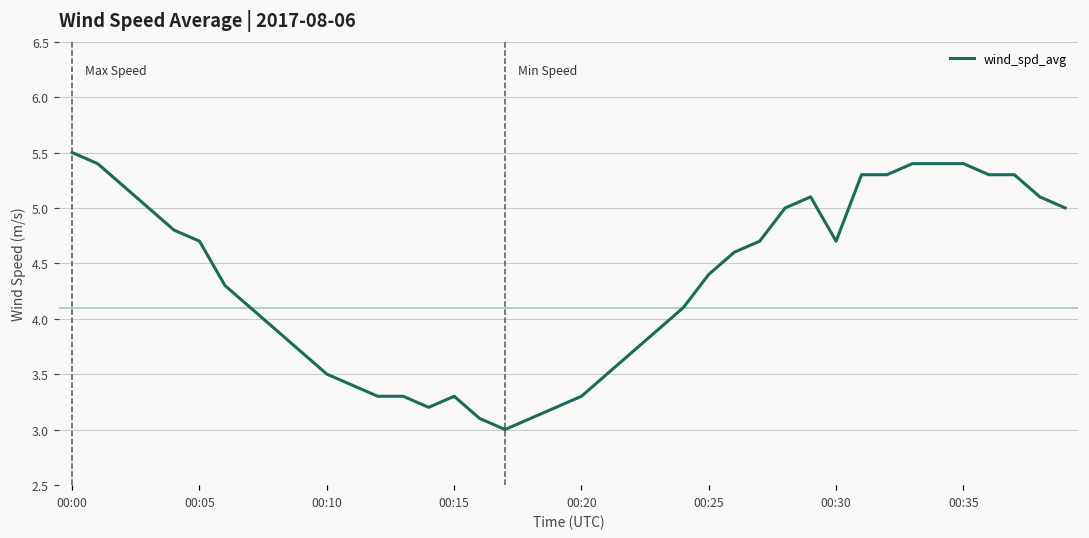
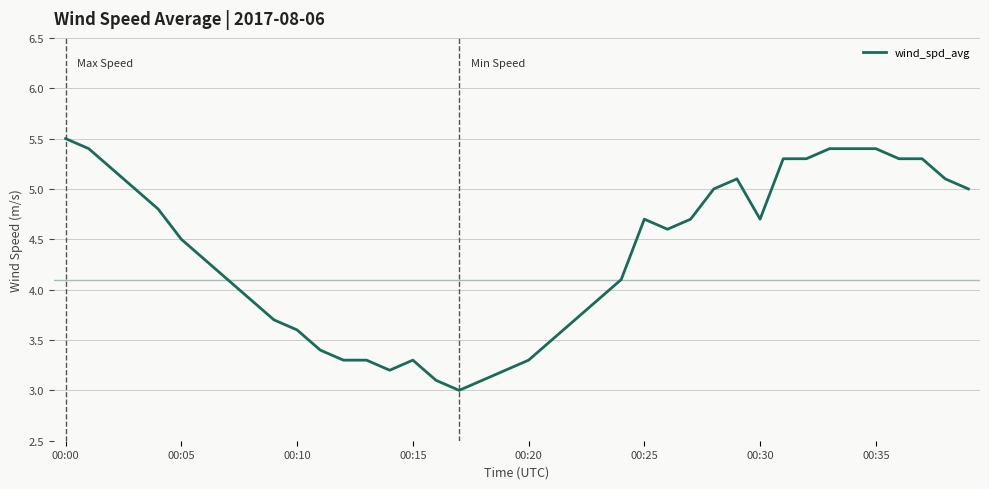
  {
    "00:00": 5.5,
-   "00:05": 4.7,
-   "00:10": 3.5,
+   "00:05": 4.5,
+   "00:10": 3.6,
    "00:15": 3.3,
    "00:20": 3.3,
-   "00:25": 4.4,
+   "00:25": 4.7,
    "00:30": 4.7,
    "00:35": 5.4
  }
